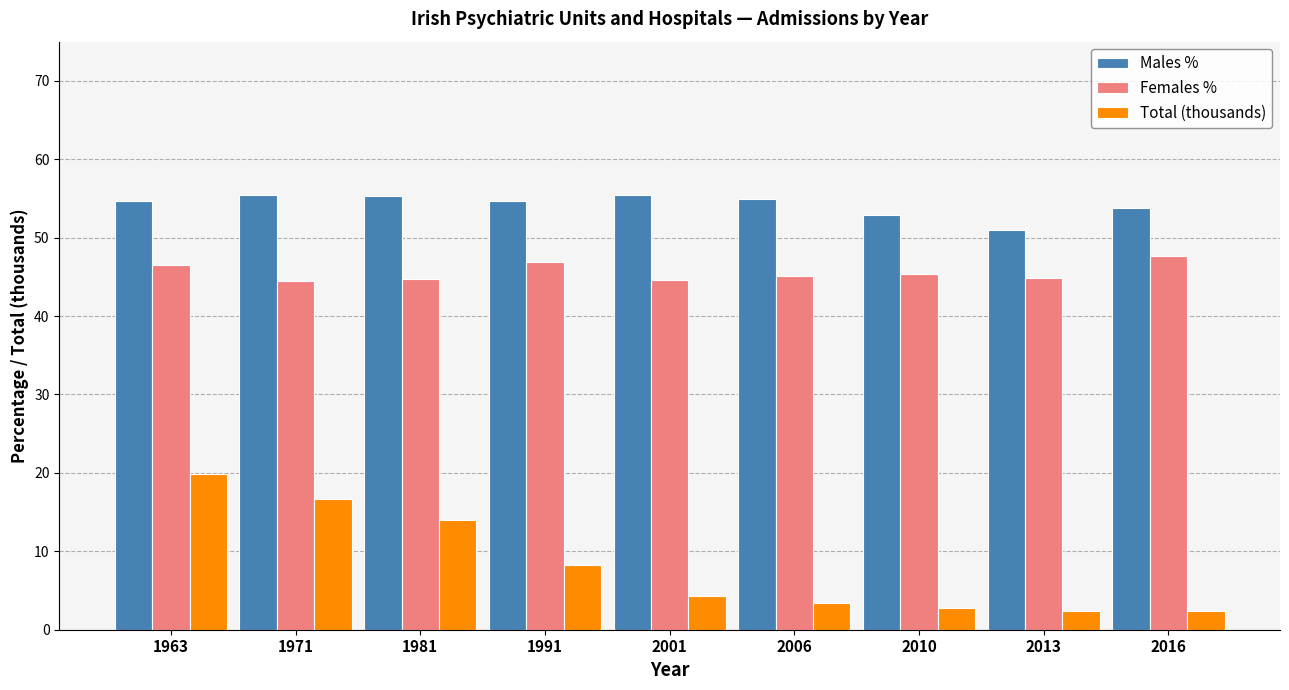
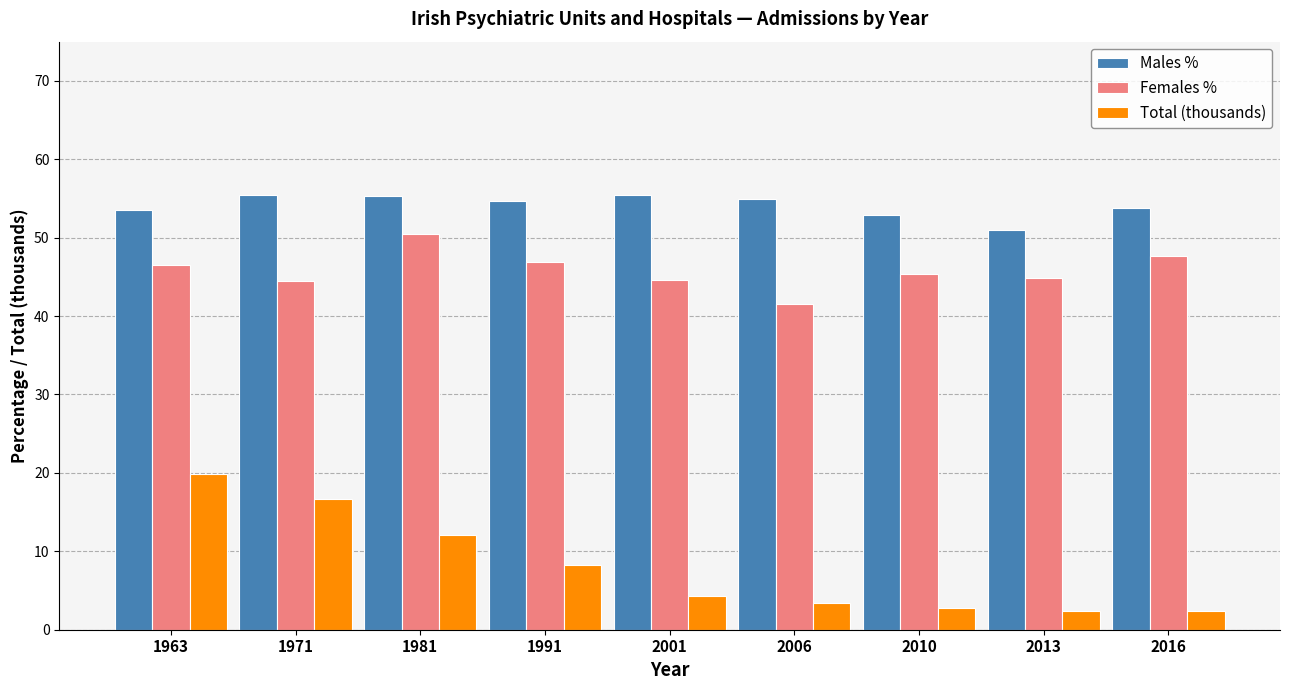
  {
    "Males %": {
-     "1963": 55,
+     "1963": 54,
      "1971": 56,
      "1981": 55,
      "1991": 55,
      "2001": 55,
      "2006": 55,
      "2010": 53,
      "2013": 51,
      "2016": 54
    },
    "Females %": {
      "1963": 47,
      "1971": 45,
-     "1981": 45,
+     "1981": 51,
      "1991": 47,
      "2001": 45,
-     "2006": 45,
+     "2006": 42,
      "2010": 45,
      "2013": 45,
      "2016": 48
    },
    "Total (thousands)": {
      "1963": 20,
      "1971": 17,
-     "1981": 14,
+     "1981": 12,
      "1991": 8,
      "2001": 4,
      "2006": 3,
      "2010": 3,
      "2013": 2,
      "2016": 2
    }
  }
